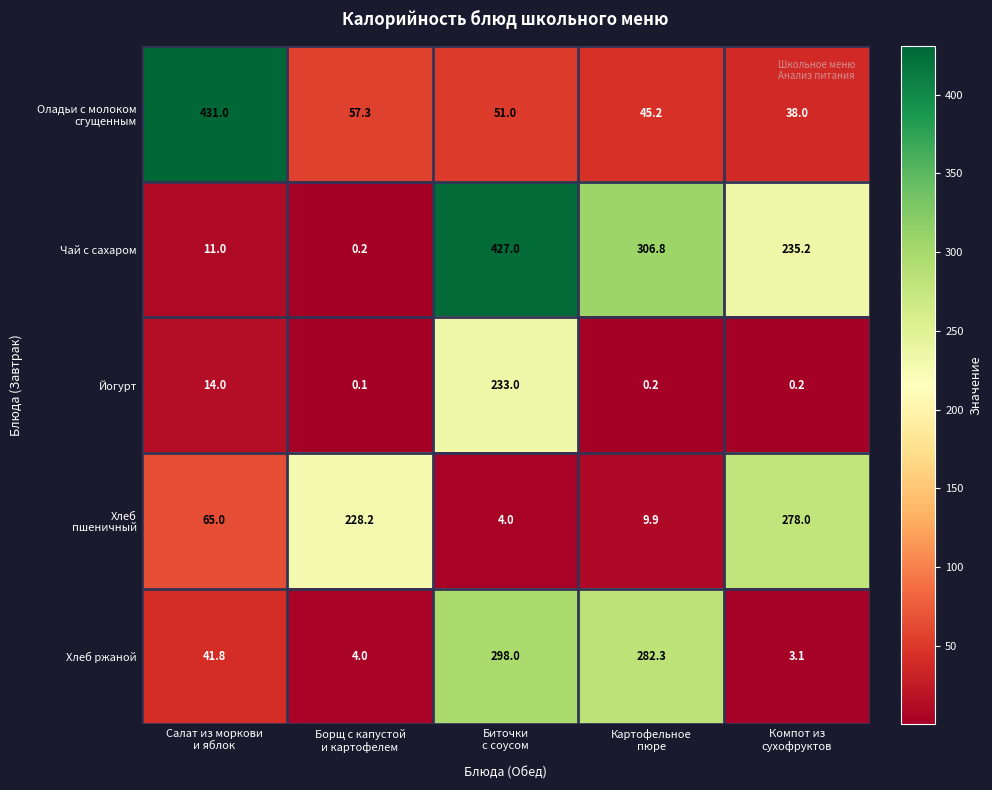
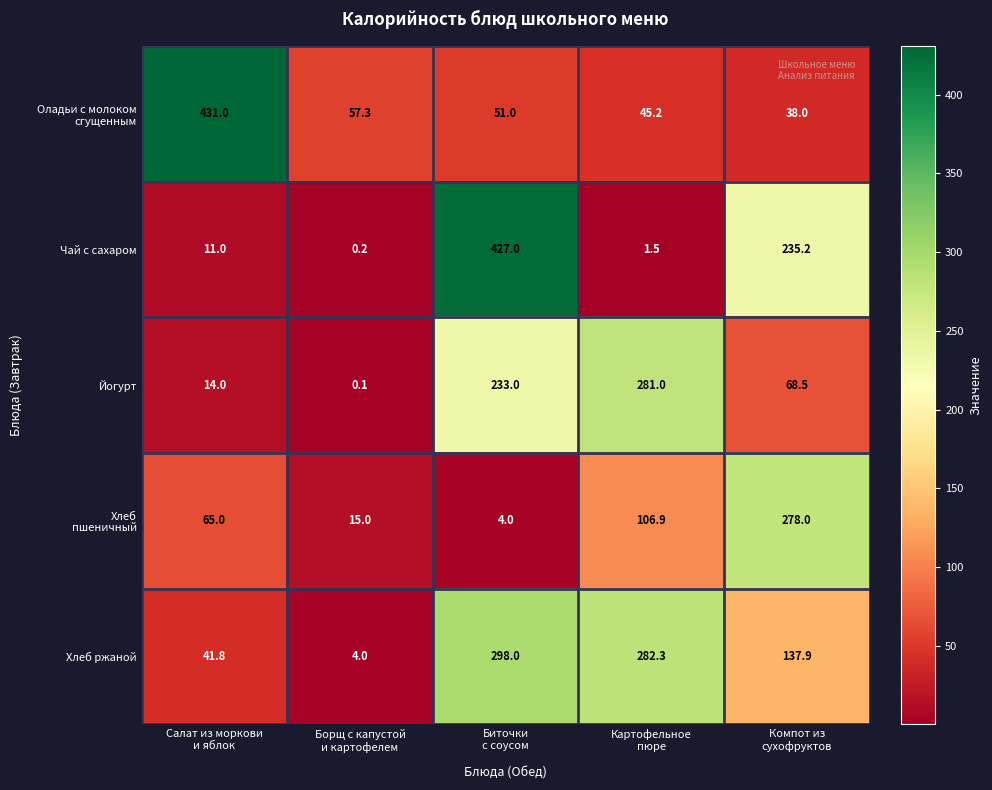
  {
    "Оладьи с молоком сгущенным": {
      "Салат из моркови и яблок": 431.0,
      "Борщ с капустой и картофелем": 57.3,
      "Биточки с соусом": 51.0,
      "Картофельное пюре": 45.2
    },
    "Чай с сахаром": {
      "Салат из моркови и яблок": 11.0,
      "Борщ с капустой и картофелем": 0.2,
      "Биточки с соусом": 427.0,
-     "Картофельное пюре": 306.8,
+     "Картофельное пюре": 1.5,
      "Компот из сухофруктов": 235.2
    },
    "Йогурт": {
      "Салат из моркови и яблок": 14.0,
      "Борщ с капустой и картофелем": 0.1,
      "Биточки с соусом": 233.0,
-     "Картофельное пюре": 0.2,
-     "Компот из сухофруктов": 0.2
+     "Картофельное пюре": 281.0,
+     "Компот из сухофруктов": 68.5
    },
    "Хлеб пшеничный": {
      "Салат из моркови и яблок": 65.0,
-     "Борщ с капустой и картофелем": 228.2,
+     "Борщ с капустой и картофелем": 15.0,
      "Биточки с соусом": 4.0,
-     "Картофельное пюре": 9.9,
+     "Картофельное пюре": 106.9,
      "Компот из сухофруктов": 278.0
    },
    "Хлеб ржаной": {
      "Салат из моркови и яблок": 41.8,
      "Борщ с капустой и картофелем": 4.0,
      "Биточки с соусом": 298.0,
      "Картофельное пюре": 282.3,
-     "Компот из сухофруктов": 3.1
+     "Компот из сухофруктов": 137.9
    }
  }
